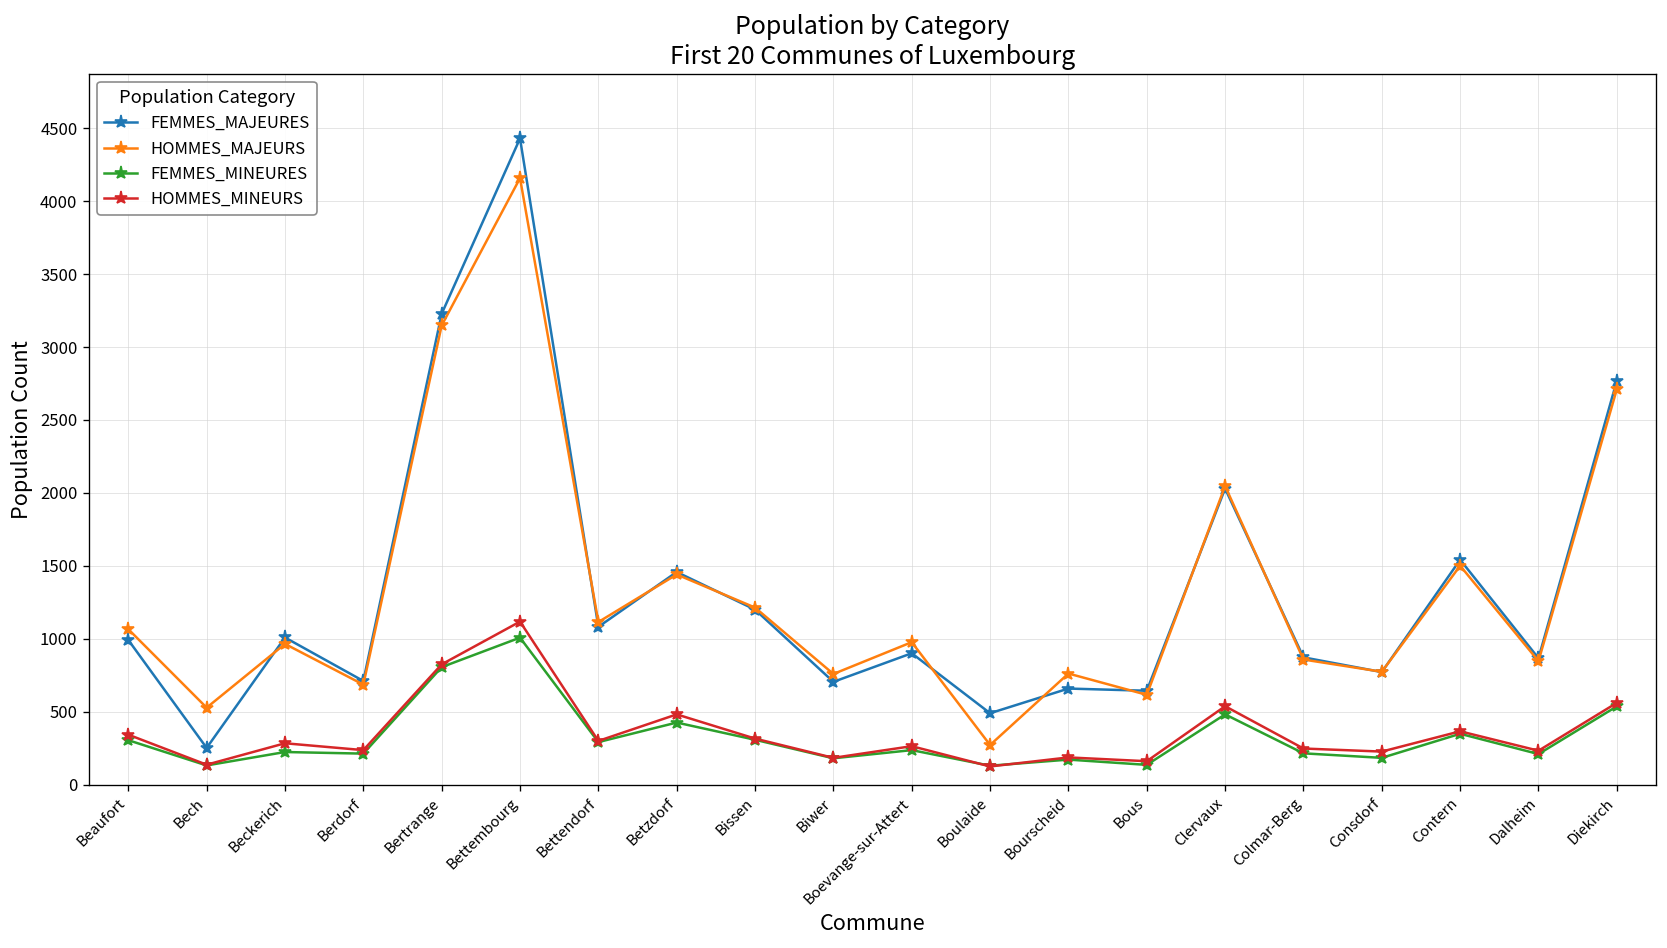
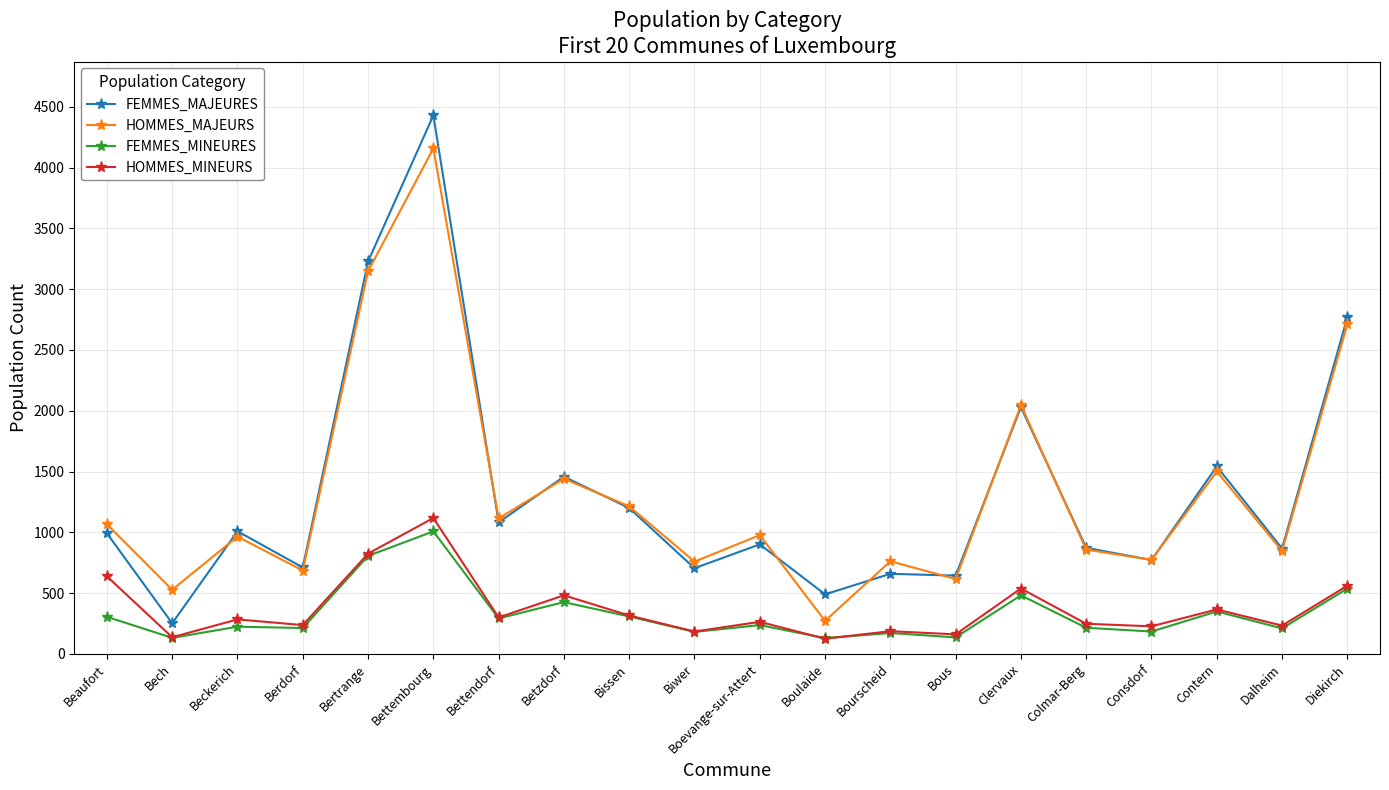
  {
    "FEMMES_MAJEURES": {
      "Beaufort": 990,
      "Bech": 250,
      "Beckerich": 1010,
      "Berdorf": 710,
      "Bertrange": 3230,
      "Bettembourg": 4430,
      "Bettendorf": 1080,
      "Biwer": 710,
      "Boevange-sur-Attert": 900,
      "Boulaide": 490,
      "Bourscheid": 660,
      "Bous": 640,
      "Contern": 1540,
      "Diekirch": 2770
    },
    "HOMMES_MAJEURS": {
      "Beaufort": 1070,
      "Bech": 530,
      "Beckerich": 970,
      "Berdorf": 690,
      "Bertrange": 3150,
      "Bettembourg": 4160,
      "Bettendorf": 1120,
      "Biwer": 760,
      "Boevange-sur-Attert": 980,
      "Boulaide": 270,
      "Bourscheid": 760,
      "Bous": 620,
      "Contern": 1500,
      "Diekirch": 2710
    },
    "FEMMES_MINEURES": {
      "Beaufort": 310,
      "Beckerich": 220,
      "Berdorf": 210,
      "Bettembourg": 1010,
      "Betzdorf": 430,
      "Boevange-sur-Attert": 240,
      "Bous": 140,
      "Clervaux": 480,
      "Colmar-Berg": 220,
      "Consdorf": 180,
      "Dalheim": 210,
      "Diekirch": 540
    },
    "HOMMES_MINEURS": {
-     "Beaufort": 340,
+     "Beaufort": 640,
      "Beckerich": 280,
      "Berdorf": 240,
      "Bettembourg": 1120,
      "Betzdorf": 480,
      "Boevange-sur-Attert": 260,
      "Bous": 160,
      "Clervaux": 540,
      "Colmar-Berg": 250,
      "Consdorf": 230,
      "Dalheim": 230,
      "Diekirch": 560
    }
  }
